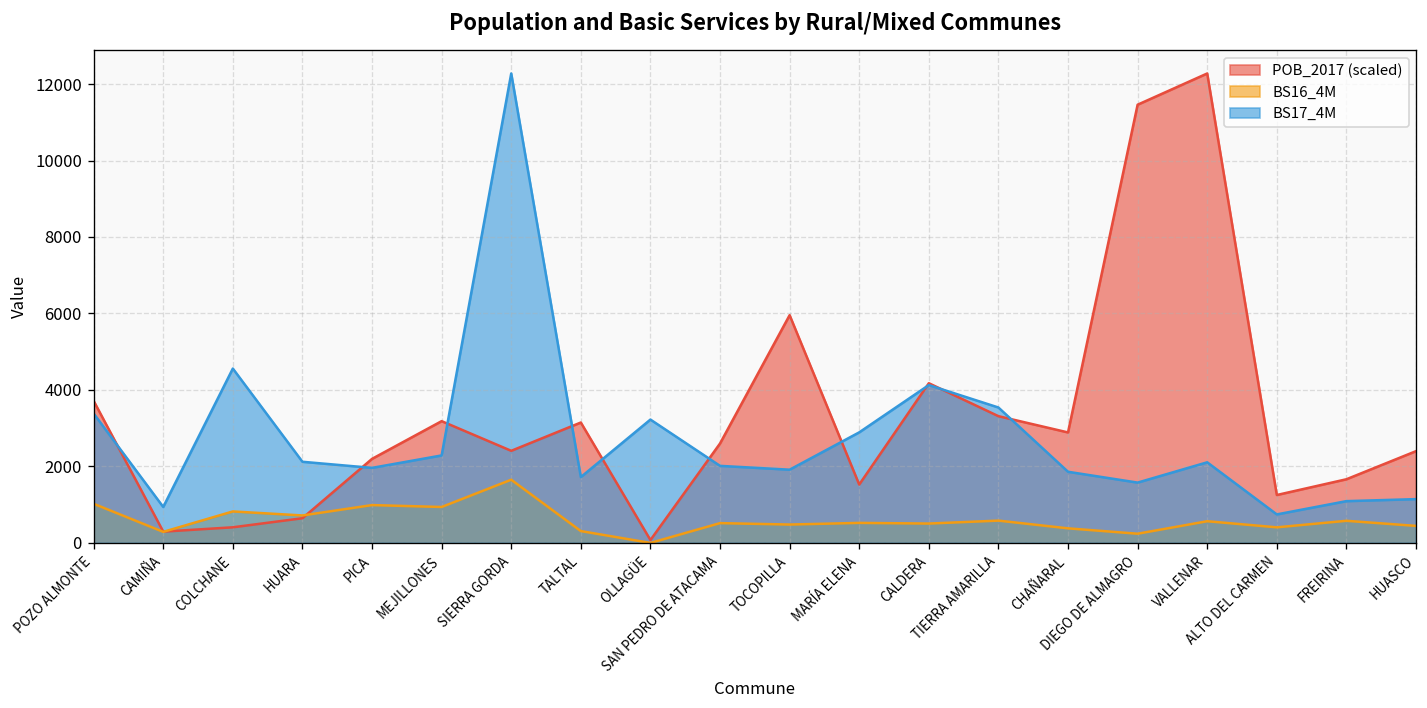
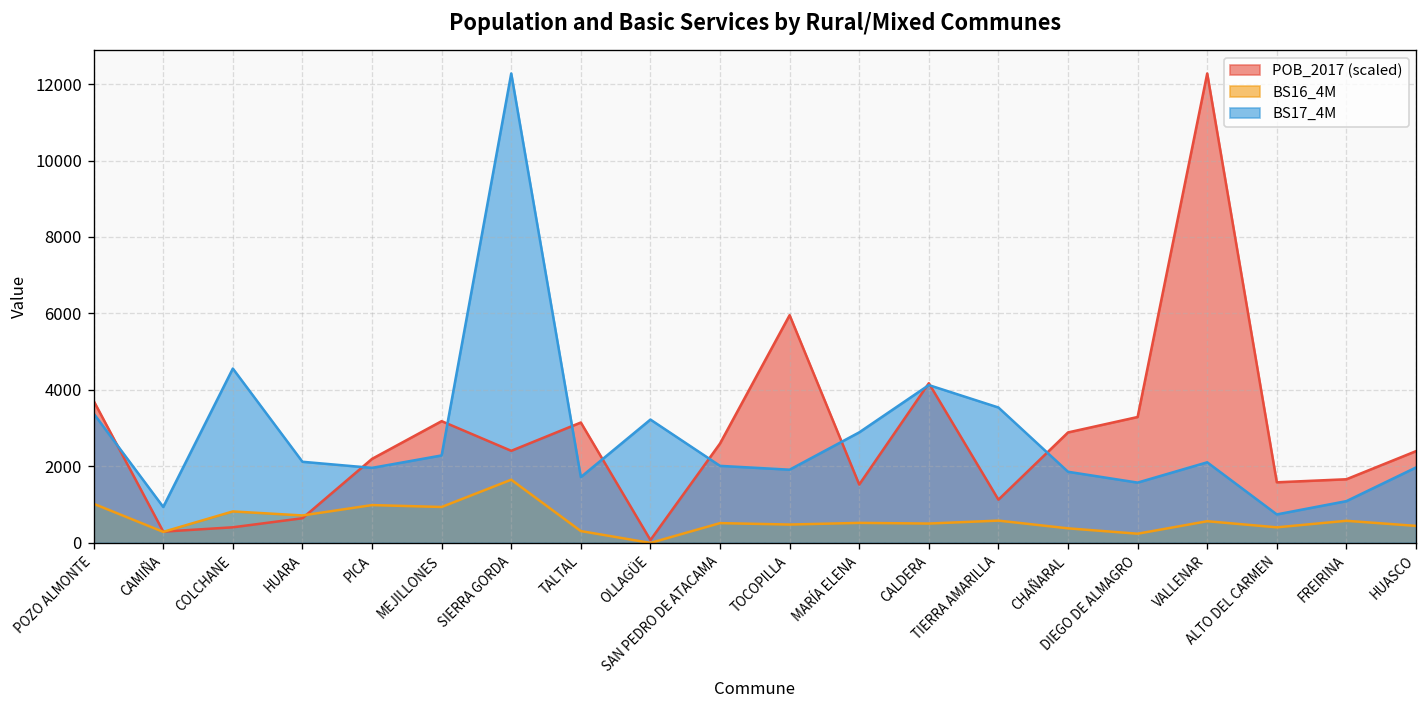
  {
    "POB_2017 (scaled)": {
      "POZO ALMONTE": 3700,
      "COLCHANE": 400,
      "PICA": 2200,
      "MEJILLONES": 3200,
      "SIERRA GORDA": 2400,
      "TALTAL": 3100,
      "SAN PEDRO DE ATACAMA": 2600,
      "TOCOPILLA": 6000,
      "MARÍA ELENA": 1500,
-     "TIERRA AMARILLA": 3300,
+     "TIERRA AMARILLA": 1100,
      "CHAÑARAL": 2900,
-     "DIEGO DE ALMAGRO": 11500,
+     "DIEGO DE ALMAGRO": 3300,
      "VALLENAR": 12300,
-     "ALTO DEL CARMEN": 1300,
+     "ALTO DEL CARMEN": 1600,
      "FREIRINA": 1700,
      "HUASCO": 2400
    },
    "BS16_4M": {
      "POZO ALMONTE": 1000,
      "COLCHANE": 800,
      "PICA": 1000,
      "MEJILLONES": 900,
      "SIERRA GORDA": 1700,
      "TALTAL": 300,
      "SAN PEDRO DE ATACAMA": 500,
      "TOCOPILLA": 500,
      "MARÍA ELENA": 500,
      "CALDERA": 500,
      "TIERRA AMARILLA": 600,
      "CHAÑARAL": 400,
      "DIEGO DE ALMAGRO": 200,
      "VALLENAR": 600,
      "ALTO DEL CARMEN": 400,
      "FREIRINA": 600,
      "HUASCO": 400
    },
    "BS17_4M": {
      "POZO ALMONTE": 3400,
      "CAMIÑA": 900,
      "COLCHANE": 4600,
      "HUARA": 2100,
      "PICA": 2000,
      "MEJILLONES": 2300,
      "SIERRA GORDA": 12300,
      "TALTAL": 1700,
      "OLLAGÜE": 3200,
      "SAN PEDRO DE ATACAMA": 2000,
      "TOCOPILLA": 1900,
      "MARÍA ELENA": 2900,
      "TIERRA AMARILLA": 3500,
      "CHAÑARAL": 1900,
      "DIEGO DE ALMAGRO": 1600,
      "VALLENAR": 2100,
      "ALTO DEL CARMEN": 700,
      "FREIRINA": 1100,
-     "HUASCO": 1100
+     "HUASCO": 2000
    }
  }
